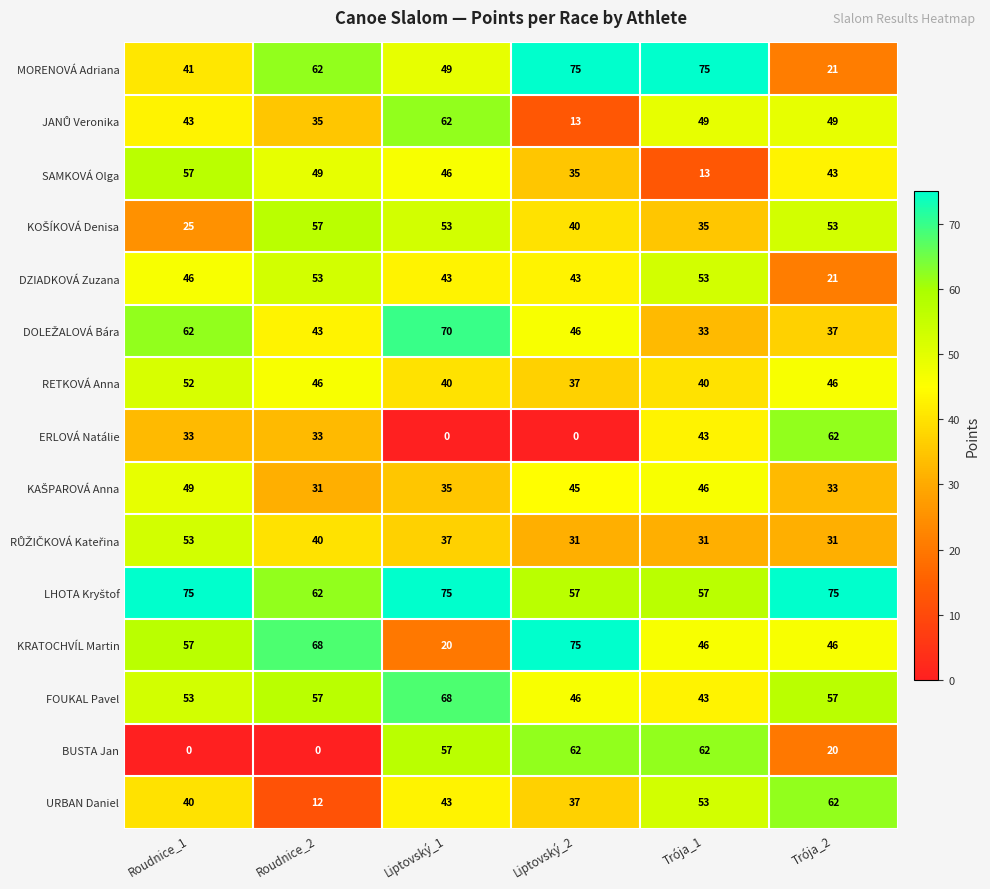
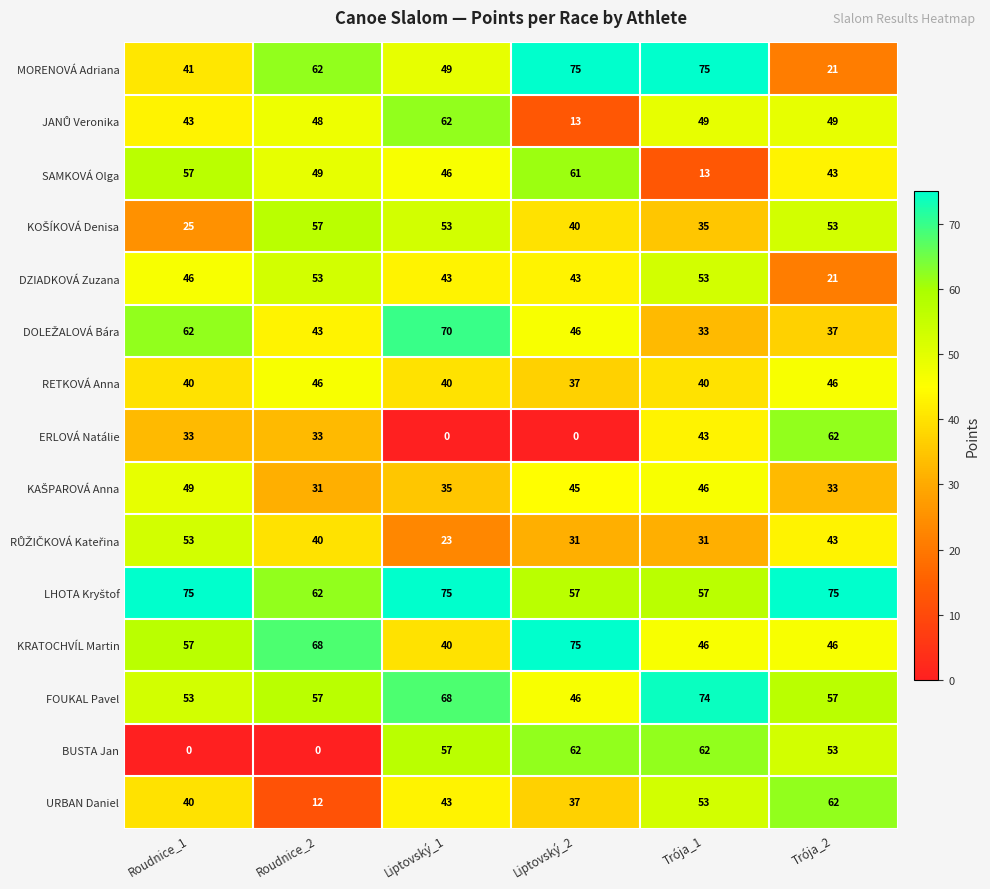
  {
    "MORENOVÁ Adriana": {
      "Roudnice_1": 41,
      "Roudnice_2": 62,
      "Liptovský_1": 49,
      "Liptovský_2": 75,
      "Trója_1": 75,
      "Trója_2": 21
    },
    "JANŮ Veronika": {
      "Roudnice_1": 43,
-     "Roudnice_2": 35,
+     "Roudnice_2": 48,
      "Liptovský_1": 62,
      "Liptovský_2": 13,
      "Trója_1": 49,
      "Trója_2": 49
    },
    "SAMKOVÁ Olga": {
      "Roudnice_1": 57,
      "Roudnice_2": 49,
      "Liptovský_1": 46,
-     "Liptovský_2": 35,
+     "Liptovský_2": 61,
      "Trója_1": 13,
      "Trója_2": 43
    },
    "KOŠÍKOVÁ Denisa": {
      "Roudnice_1": 25,
      "Roudnice_2": 57,
      "Liptovský_1": 53,
      "Liptovský_2": 40,
      "Trója_1": 35,
      "Trója_2": 53
    },
    "DZIADKOVÁ Zuzana": {
      "Roudnice_1": 46,
      "Roudnice_2": 53,
      "Liptovský_1": 43,
      "Liptovský_2": 43,
      "Trója_1": 53,
      "Trója_2": 21
    },
    "DOLEŽALOVÁ Bára": {
      "Roudnice_1": 62,
      "Roudnice_2": 43,
      "Liptovský_1": 70,
      "Liptovský_2": 46,
      "Trója_1": 33,
      "Trója_2": 37
    },
    "RETKOVÁ Anna": {
-     "Roudnice_1": 52,
+     "Roudnice_1": 40,
      "Roudnice_2": 46,
      "Liptovský_1": 40,
      "Liptovský_2": 37,
      "Trója_1": 40,
      "Trója_2": 46
    },
    "ERLOVÁ Natálie": {
      "Roudnice_1": 33,
      "Roudnice_2": 33,
      "Liptovský_1": 0,
      "Liptovský_2": 0,
      "Trója_1": 43,
      "Trója_2": 62
    },
    "KAŠPAROVÁ Anna": {
      "Roudnice_1": 49,
      "Roudnice_2": 31,
      "Liptovský_1": 35,
      "Liptovský_2": 45,
      "Trója_1": 46,
      "Trója_2": 33
    },
    "RŮŽIČKOVÁ Kateřina": {
      "Roudnice_1": 53,
      "Roudnice_2": 40,
-     "Liptovský_1": 37,
+     "Liptovský_1": 23,
      "Liptovský_2": 31,
      "Trója_1": 31,
-     "Trója_2": 31
+     "Trója_2": 43
    },
    "LHOTA Kryštof": {
      "Roudnice_1": 75,
      "Roudnice_2": 62,
      "Liptovský_1": 75,
      "Liptovský_2": 57,
      "Trója_1": 57,
      "Trója_2": 75
    },
    "KRATOCHVÍL Martin": {
      "Roudnice_1": 57,
      "Roudnice_2": 68,
-     "Liptovský_1": 20,
+     "Liptovský_1": 40,
      "Liptovský_2": 75,
      "Trója_1": 46,
      "Trója_2": 46
    },
    "FOUKAL Pavel": {
      "Roudnice_1": 53,
      "Roudnice_2": 57,
      "Liptovský_1": 68,
      "Liptovský_2": 46,
-     "Trója_1": 43,
+     "Trója_1": 74,
      "Trója_2": 57
    },
    "BUSTA Jan": {
      "Roudnice_1": 0,
      "Roudnice_2": 0,
      "Liptovský_1": 57,
      "Liptovský_2": 62,
      "Trója_1": 62,
-     "Trója_2": 20
+     "Trója_2": 53
    },
    "URBAN Daniel": {
      "Roudnice_1": 40,
      "Roudnice_2": 12,
      "Liptovský_1": 43,
      "Liptovský_2": 37,
      "Trója_1": 53,
      "Trója_2": 62
    }
  }
